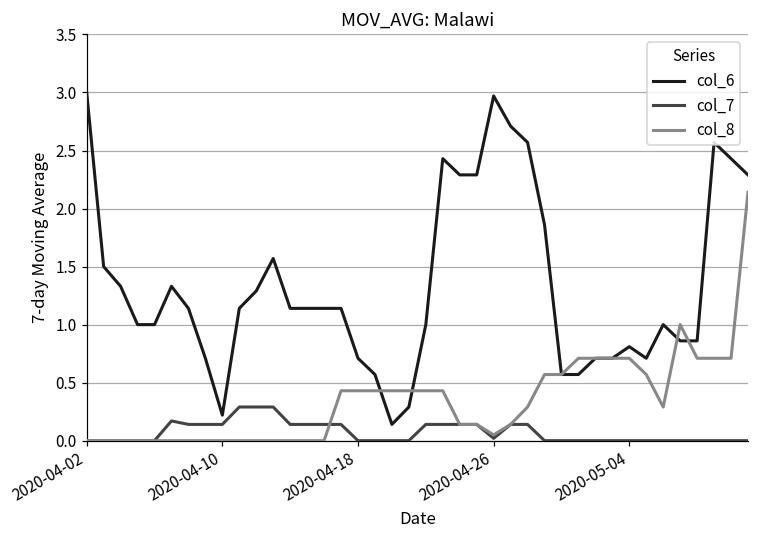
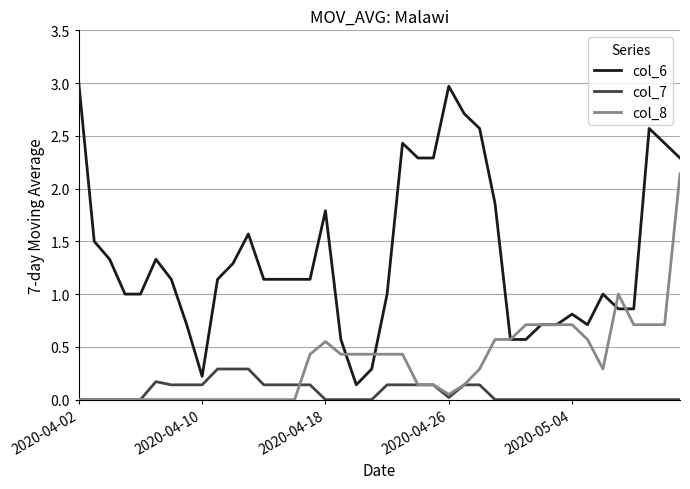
  {
    "col_6": {
      "2020-04-02": 3.00,
      "2020-04-10": 0.22,
-     "2020-04-18": 0.71,
+     "2020-04-18": 1.79,
      "2020-04-26": 2.97,
      "2020-05-04": 0.81
    },
    "col_7": {
      "2020-04-10": 0.14,
      "2020-04-18": 0.00,
      "2020-04-26": 0.02,
      "2020-05-04": 0.00
    },
    "col_8": {
      "2020-04-10": 0.00,
-     "2020-04-18": 0.43,
+     "2020-04-18": 0.55,
      "2020-04-26": 0.05,
      "2020-05-04": 0.71
    }
  }
